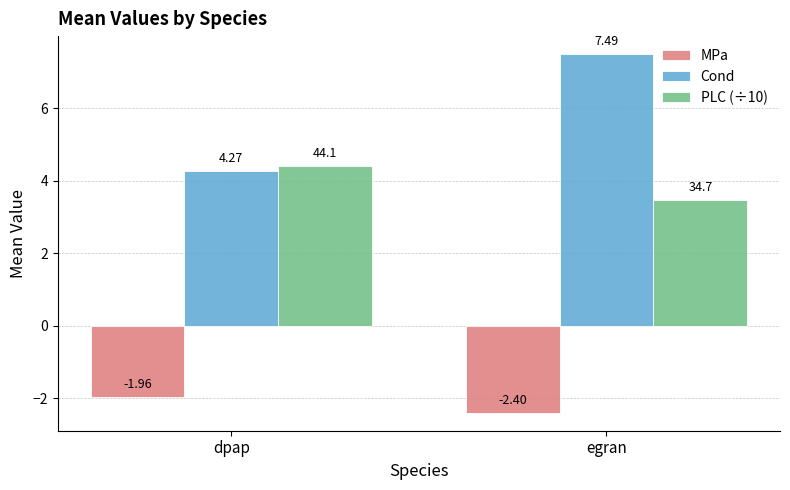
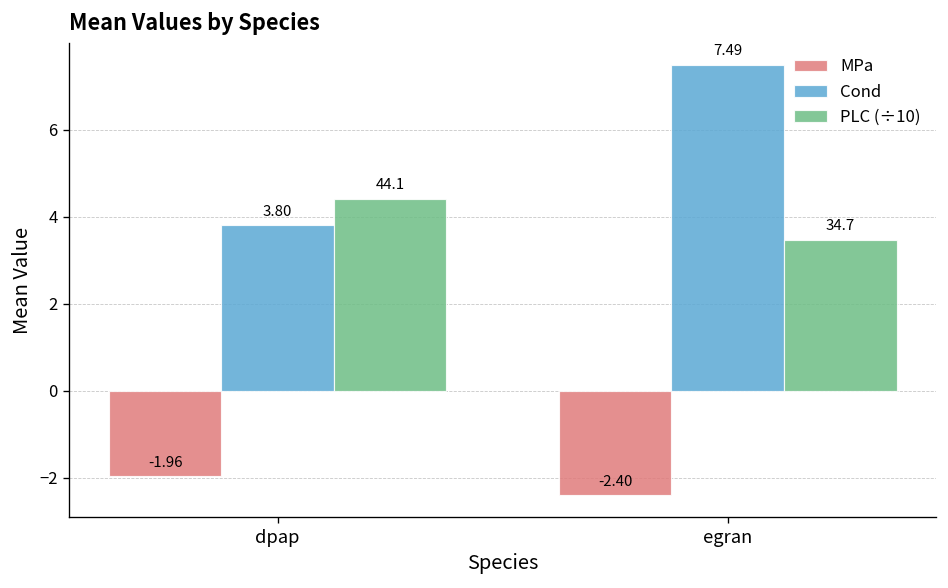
  {
    "MPa": {
      "dpap": -1.96,
      "egran": -2.40
    },
    "Cond": {
-     "dpap": 4.27,
+     "dpap": 3.80,
      "egran": 7.49
    }
  }
